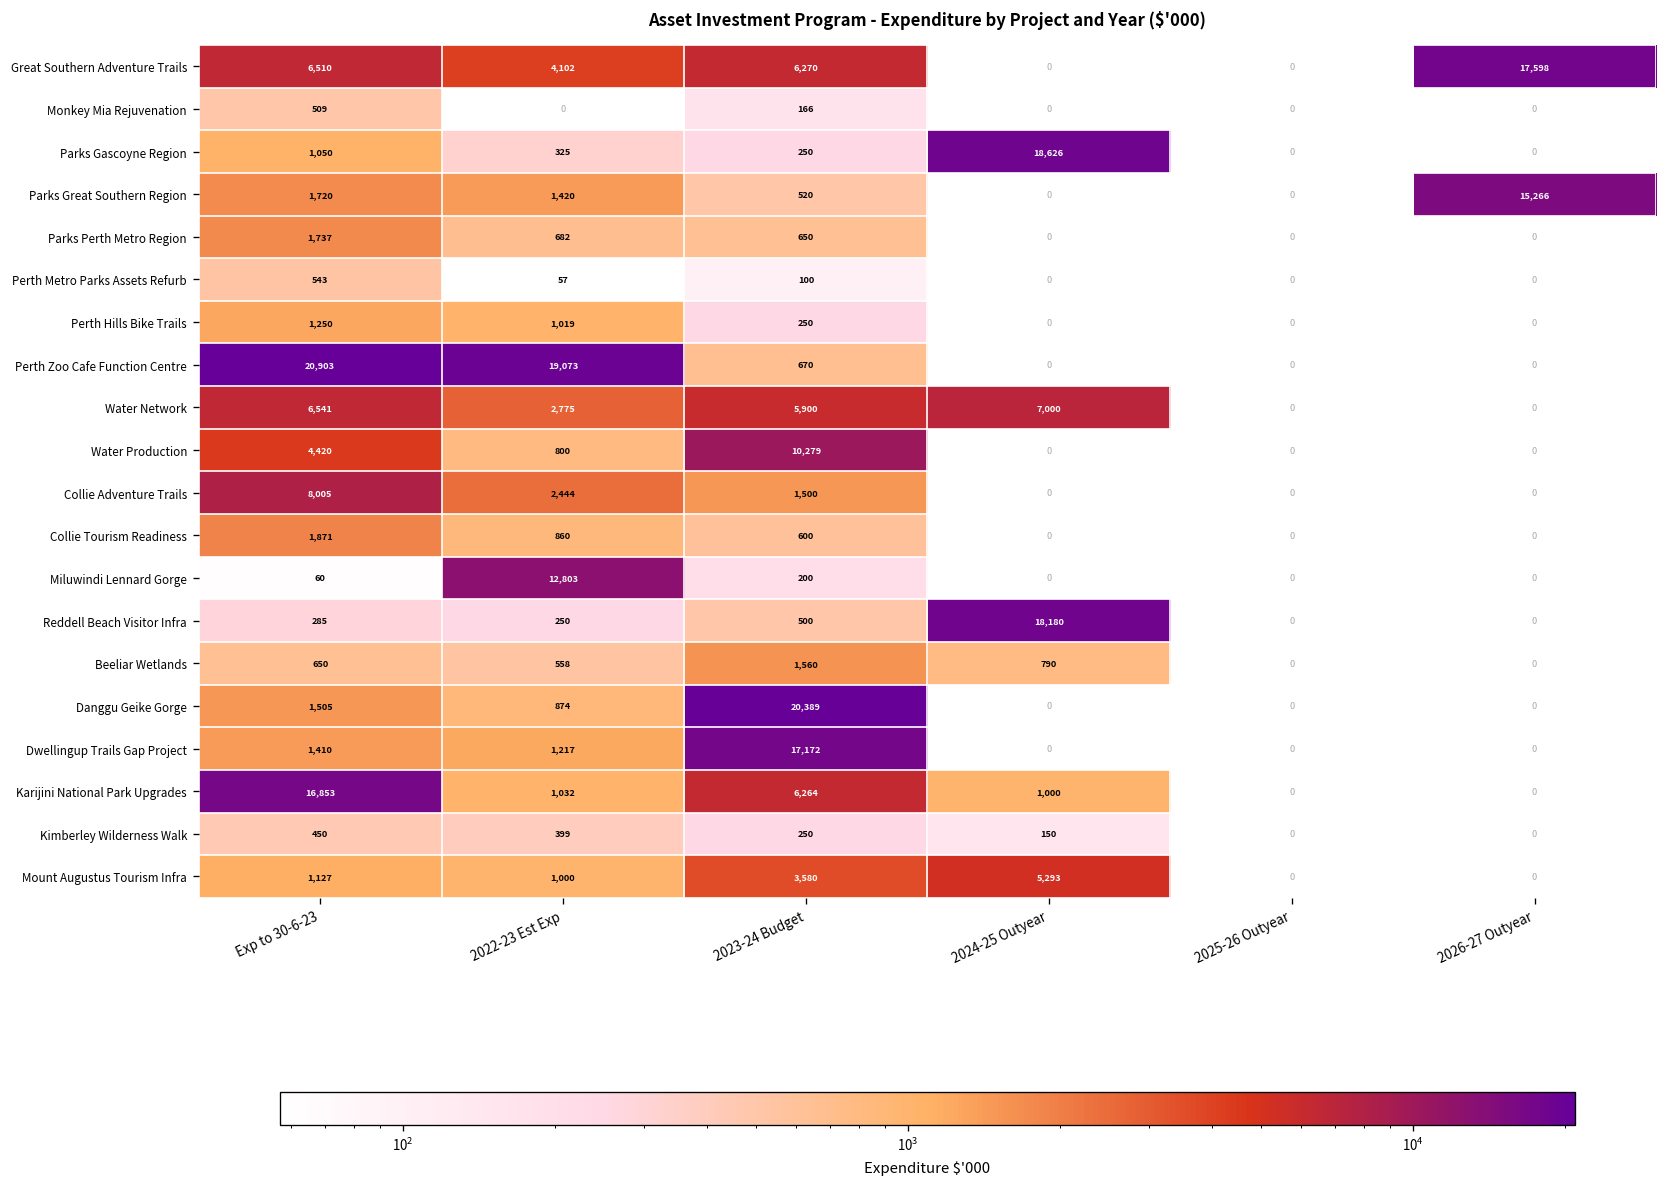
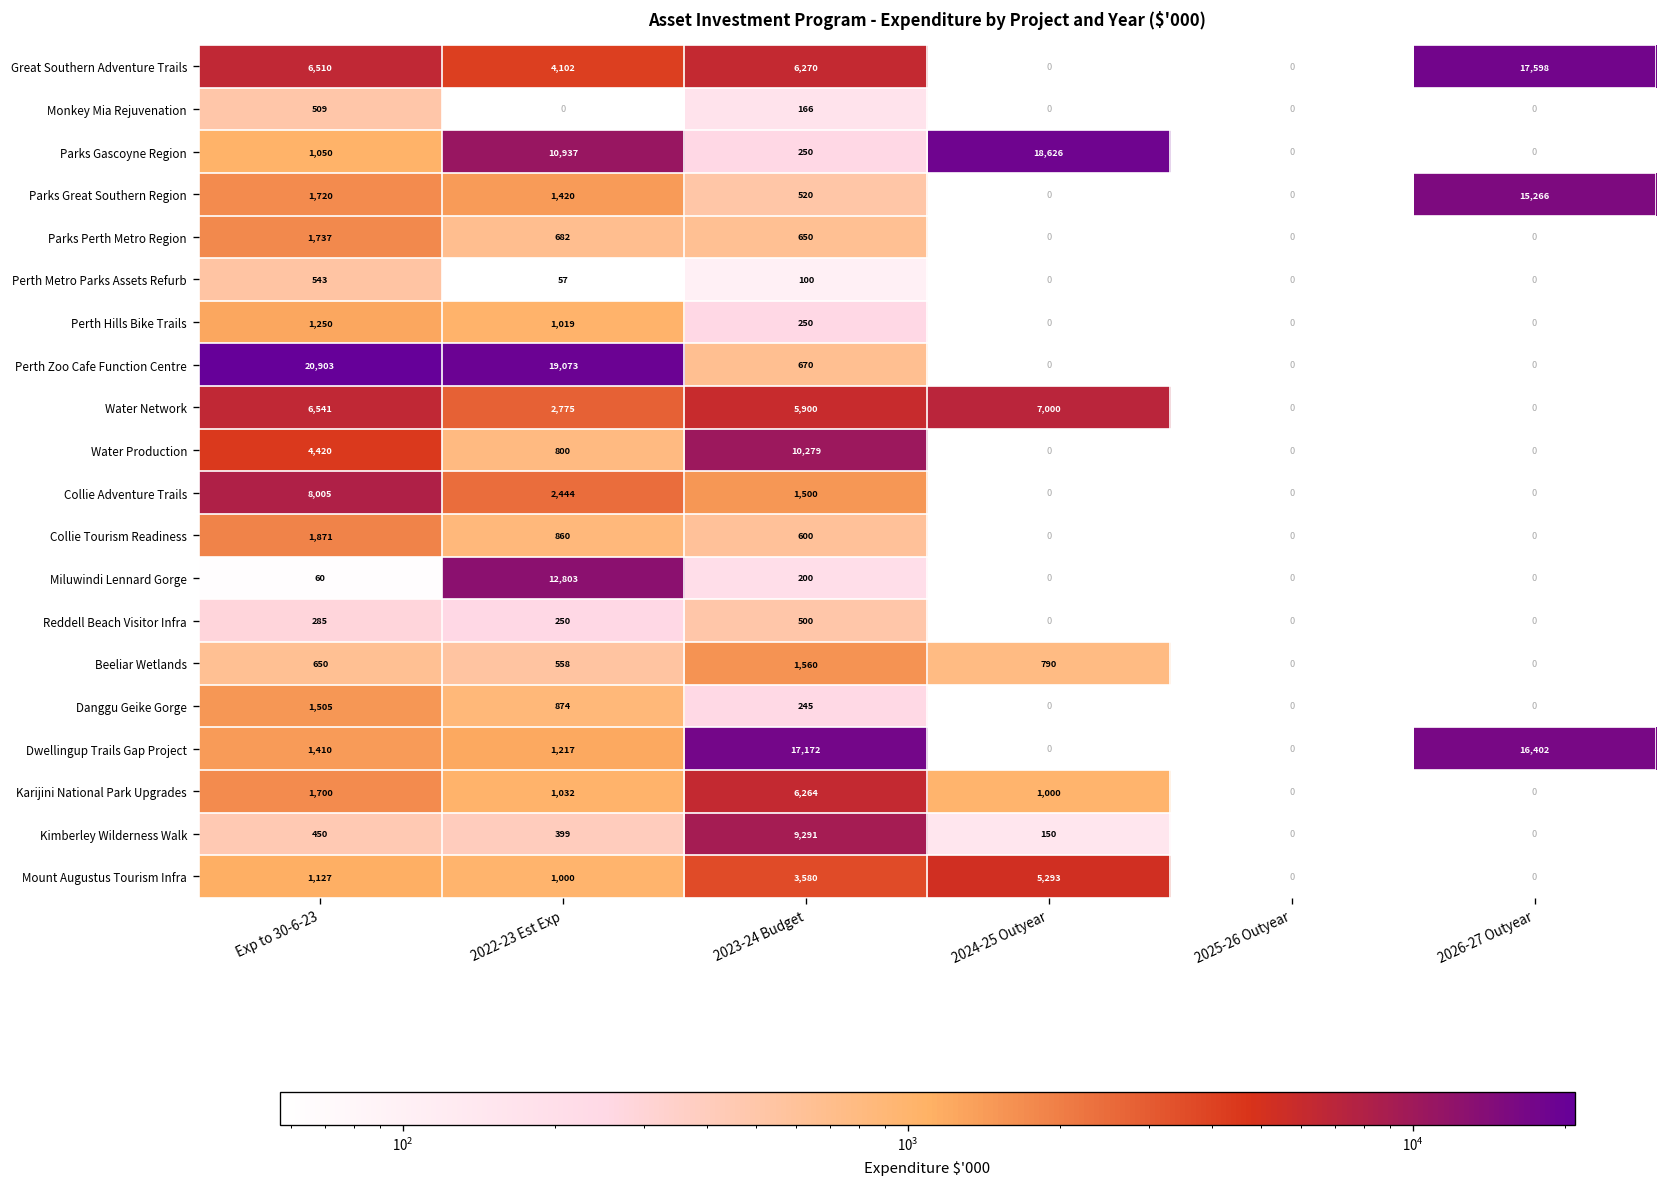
  {
    "Great Southern Adventure Trails": {
      "Exp to 30-6-23": "6,510",
      "2022-23 Est Exp": "4,102",
      "2023-24 Budget": "6,270",
      "2024-25 Outyear": "0",
      "2025-26 Outyear": "0",
      "2026-27 Outyear": "17,598"
    },
    "Monkey Mia Rejuvenation": {
      "Exp to 30-6-23": "509",
      "2022-23 Est Exp": "0",
      "2023-24 Budget": "166",
      "2024-25 Outyear": "0",
      "2025-26 Outyear": "0",
      "2026-27 Outyear": "0"
    },
    "Parks Gascoyne Region": {
      "Exp to 30-6-23": "1,050",
-     "2022-23 Est Exp": "325",
+     "2022-23 Est Exp": "10,937",
      "2023-24 Budget": "250",
      "2024-25 Outyear": "18,626",
      "2025-26 Outyear": "0",
      "2026-27 Outyear": "0"
    },
    "Parks Great Southern Region": {
      "Exp to 30-6-23": "1,720",
      "2022-23 Est Exp": "1,420",
      "2023-24 Budget": "520",
      "2024-25 Outyear": "0",
      "2025-26 Outyear": "0",
      "2026-27 Outyear": "15,266"
    },
    "Parks Perth Metro Region": {
      "Exp to 30-6-23": "1,737",
      "2022-23 Est Exp": "682",
      "2023-24 Budget": "650",
      "2024-25 Outyear": "0",
      "2025-26 Outyear": "0",
      "2026-27 Outyear": "0"
    },
    "Perth Metro Parks Assets Refurb": {
      "Exp to 30-6-23": "543",
      "2022-23 Est Exp": "57",
      "2023-24 Budget": "100",
      "2024-25 Outyear": "0",
      "2025-26 Outyear": "0",
      "2026-27 Outyear": "0"
    },
    "Perth Hills Bike Trails": {
      "Exp to 30-6-23": "1,250",
      "2022-23 Est Exp": "1,019",
      "2023-24 Budget": "250",
      "2024-25 Outyear": "0",
      "2025-26 Outyear": "0",
      "2026-27 Outyear": "0"
    },
    "Perth Zoo Cafe Function Centre": {
      "Exp to 30-6-23": "20,903",
      "2022-23 Est Exp": "19,073",
      "2023-24 Budget": "670",
      "2024-25 Outyear": "0",
      "2025-26 Outyear": "0",
      "2026-27 Outyear": "0"
    },
    "Water Network": {
      "Exp to 30-6-23": "6,541",
      "2022-23 Est Exp": "2,775",
      "2023-24 Budget": "5,900",
      "2024-25 Outyear": "7,000",
      "2025-26 Outyear": "0",
      "2026-27 Outyear": "0"
    },
    "Water Production": {
      "Exp to 30-6-23": "4,420",
      "2022-23 Est Exp": "800",
      "2023-24 Budget": "10,279",
      "2024-25 Outyear": "0",
      "2025-26 Outyear": "0",
      "2026-27 Outyear": "0"
    },
    "Collie Adventure Trails": {
      "Exp to 30-6-23": "8,005",
      "2022-23 Est Exp": "2,444",
      "2023-24 Budget": "1,500",
      "2024-25 Outyear": "0",
      "2025-26 Outyear": "0",
      "2026-27 Outyear": "0"
    },
    "Collie Tourism Readiness": {
      "Exp to 30-6-23": "1,871",
      "2022-23 Est Exp": "860",
      "2023-24 Budget": "600",
      "2024-25 Outyear": "0",
      "2025-26 Outyear": "0",
      "2026-27 Outyear": "0"
    },
    "Miluwindi Lennard Gorge": {
      "Exp to 30-6-23": "60",
      "2022-23 Est Exp": "12,803",
      "2023-24 Budget": "200",
      "2024-25 Outyear": "0",
      "2025-26 Outyear": "0",
      "2026-27 Outyear": "0"
    },
    "Reddell Beach Visitor Infra": {
      "Exp to 30-6-23": "285",
      "2022-23 Est Exp": "250",
      "2023-24 Budget": "500",
-     "2024-25 Outyear": "18,180",
+     "2024-25 Outyear": "0",
      "2025-26 Outyear": "0",
      "2026-27 Outyear": "0"
    },
    "Beeliar Wetlands": {
      "Exp to 30-6-23": "650",
      "2022-23 Est Exp": "558",
      "2023-24 Budget": "1,560",
      "2024-25 Outyear": "790",
      "2025-26 Outyear": "0",
      "2026-27 Outyear": "0"
    },
    "Danggu Geike Gorge": {
      "Exp to 30-6-23": "1,505",
      "2022-23 Est Exp": "874",
-     "2023-24 Budget": "20,389",
+     "2023-24 Budget": "245",
      "2024-25 Outyear": "0",
      "2025-26 Outyear": "0",
      "2026-27 Outyear": "0"
    },
    "Dwellingup Trails Gap Project": {
      "Exp to 30-6-23": "1,410",
      "2022-23 Est Exp": "1,217",
      "2023-24 Budget": "17,172",
      "2024-25 Outyear": "0",
      "2025-26 Outyear": "0",
-     "2026-27 Outyear": "0"
+     "2026-27 Outyear": "16,402"
    },
    "Karijini National Park Upgrades": {
-     "Exp to 30-6-23": "16,853",
+     "Exp to 30-6-23": "1,700",
      "2022-23 Est Exp": "1,032",
      "2023-24 Budget": "6,264",
      "2024-25 Outyear": "1,000",
      "2025-26 Outyear": "0",
      "2026-27 Outyear": "0"
    },
    "Kimberley Wilderness Walk": {
      "Exp to 30-6-23": "450",
      "2022-23 Est Exp": "399",
-     "2023-24 Budget": "250",
+     "2023-24 Budget": "9,291",
      "2024-25 Outyear": "150",
      "2025-26 Outyear": "0",
      "2026-27 Outyear": "0"
    },
    "Mount Augustus Tourism Infra": {
      "Exp to 30-6-23": "1,127",
      "2022-23 Est Exp": "1,000",
      "2023-24 Budget": "3,580",
      "2024-25 Outyear": "5,293",
      "2025-26 Outyear": "0",
      "2026-27 Outyear": "0"
    }
  }
